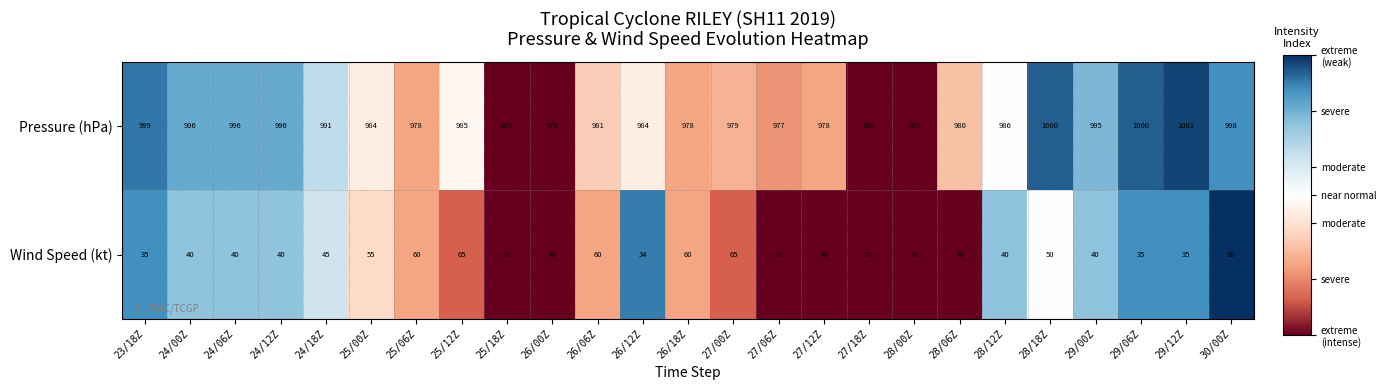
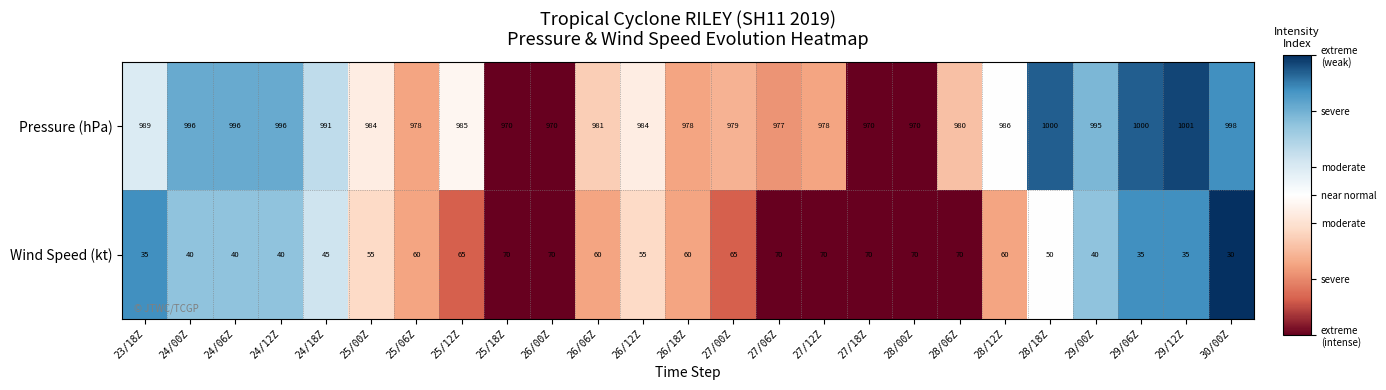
  {
    "Pressure (hPa)": {
-     "23/18Z": 999,
+     "23/18Z": 989,
      "24/00Z": 996,
      "24/06Z": 996,
      "24/12Z": 996,
      "24/18Z": 991,
      "25/00Z": 984,
      "25/06Z": 978,
      "25/12Z": 985,
      "25/18Z": 970,
      "26/00Z": 970,
      "26/06Z": 981,
      "26/12Z": 984,
      "26/18Z": 978,
      "27/00Z": 979,
      "27/06Z": 977,
      "27/12Z": 978,
      "27/18Z": 970,
      "28/00Z": 970,
      "28/06Z": 980,
      "28/12Z": 986,
      "28/18Z": 1000,
      "29/00Z": 995,
      "29/06Z": 1000,
      "29/12Z": 1001,
      "30/00Z": 998
    },
    "Wind Speed (kt)": {
      "24/00Z": 40,
      "24/06Z": 40,
      "24/12Z": 40,
      "24/18Z": 45,
      "25/00Z": 55,
      "25/06Z": 60,
      "25/12Z": 65,
      "25/18Z": 70,
      "26/00Z": 70,
      "26/06Z": 60,
-     "26/12Z": 34,
+     "26/12Z": 55,
      "26/18Z": 60,
      "27/00Z": 65,
      "27/06Z": 70,
      "27/12Z": 70,
      "27/18Z": 70,
      "28/00Z": 70,
      "28/06Z": 70,
-     "28/12Z": 40,
+     "28/12Z": 60,
      "28/18Z": 50,
      "29/00Z": 40,
      "29/06Z": 35,
      "29/12Z": 35,
      "30/00Z": 30
    }
  }
